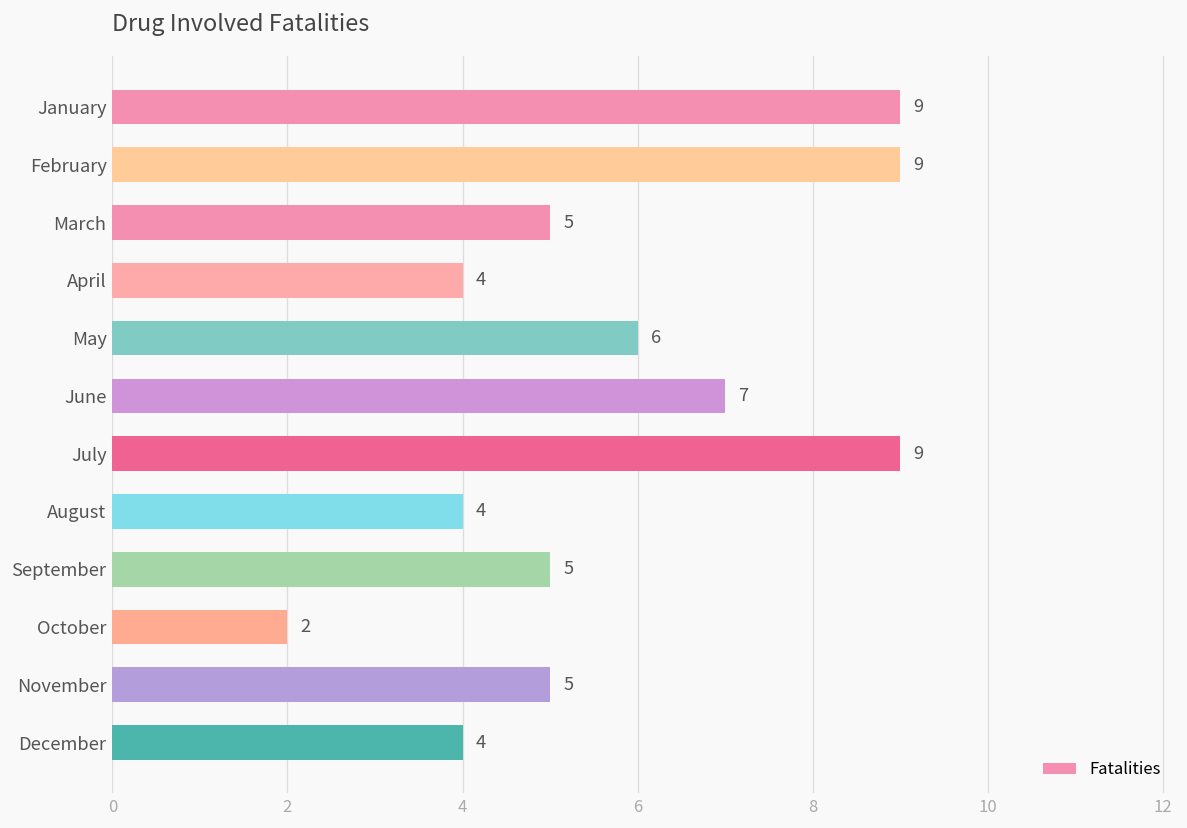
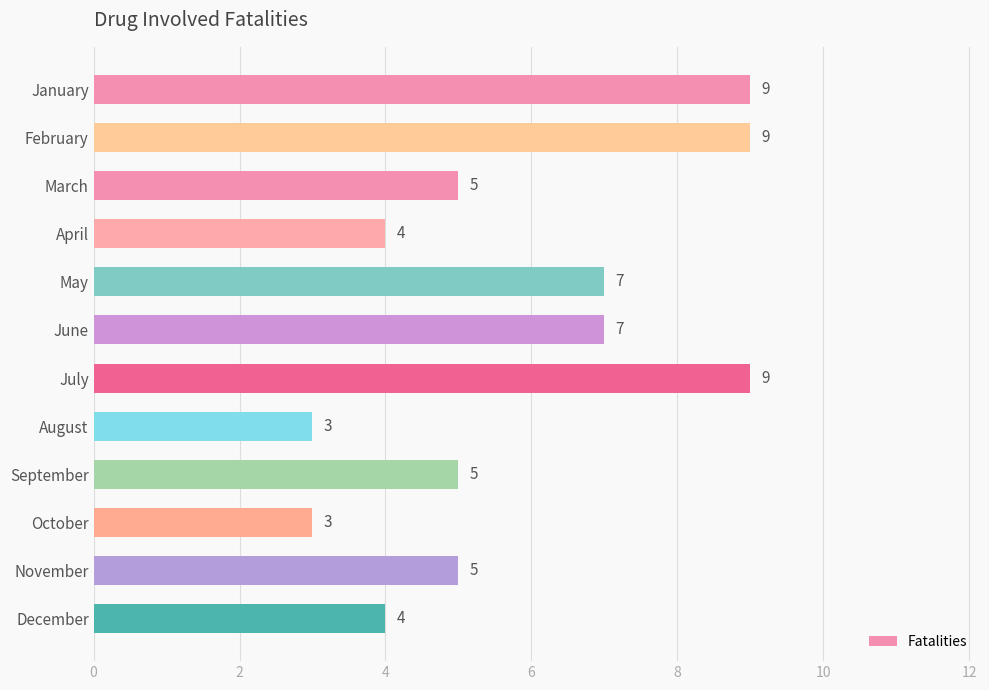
  {
    "January": 9,
    "February": 9,
    "March": 5,
    "April": 4,
-   "May": 6,
+   "May": 7,
    "June": 7,
    "July": 9,
-   "August": 4,
+   "August": 3,
    "September": 5,
-   "October": 2,
+   "October": 3,
    "November": 5,
    "December": 4
  }
